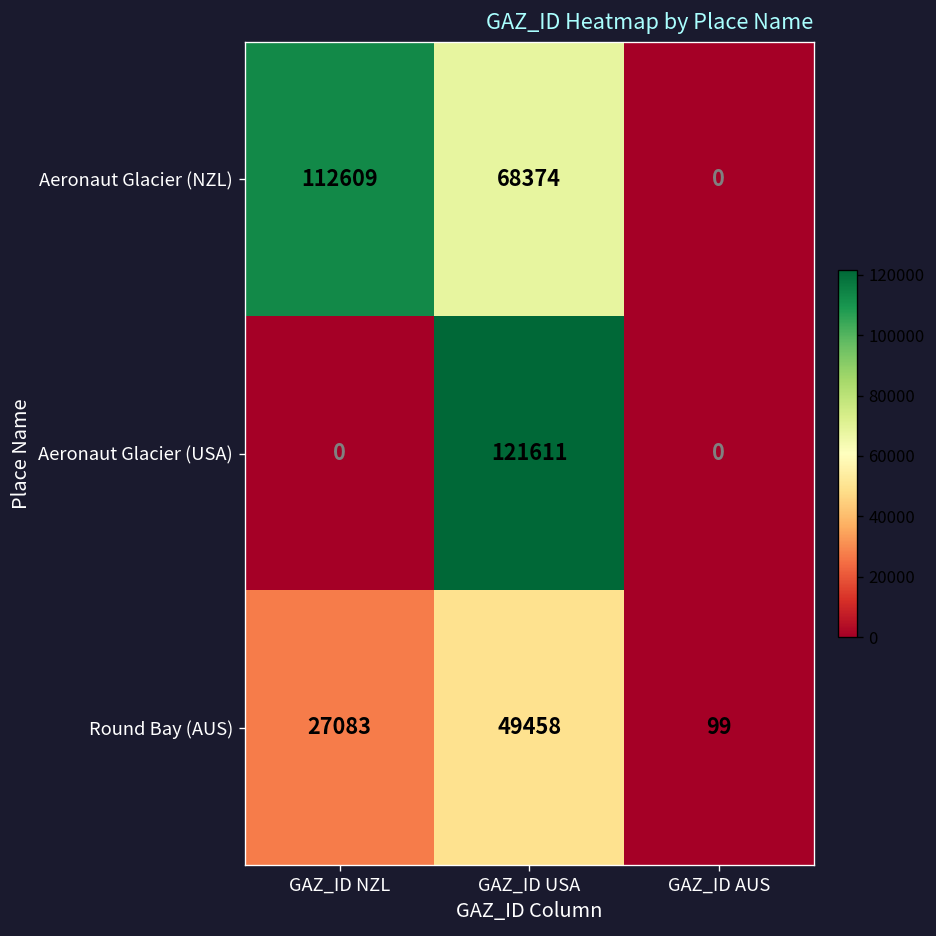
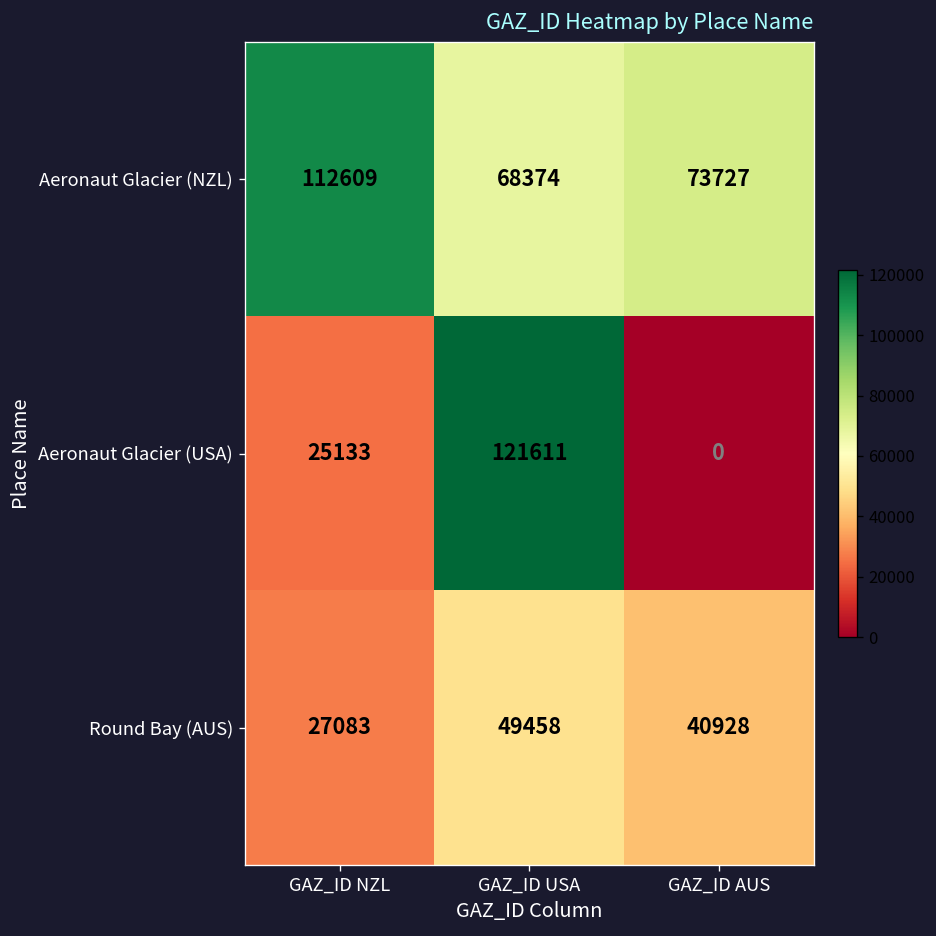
  {
    "Aeronaut Glacier (NZL)": {
      "GAZ_ID NZL": 112609,
      "GAZ_ID USA": 68374,
-     "GAZ_ID AUS": 0
+     "GAZ_ID AUS": 73727
    },
    "Aeronaut Glacier (USA)": {
-     "GAZ_ID NZL": 0,
+     "GAZ_ID NZL": 25133,
      "GAZ_ID USA": 121611,
      "GAZ_ID AUS": 0
    },
    "Round Bay (AUS)": {
      "GAZ_ID NZL": 27083,
      "GAZ_ID USA": 49458,
-     "GAZ_ID AUS": 99
+     "GAZ_ID AUS": 40928
    }
  }
